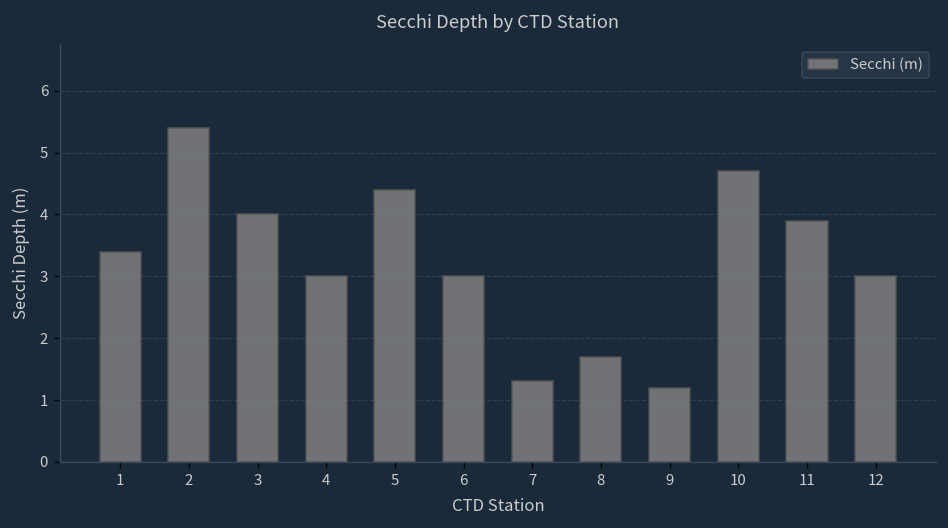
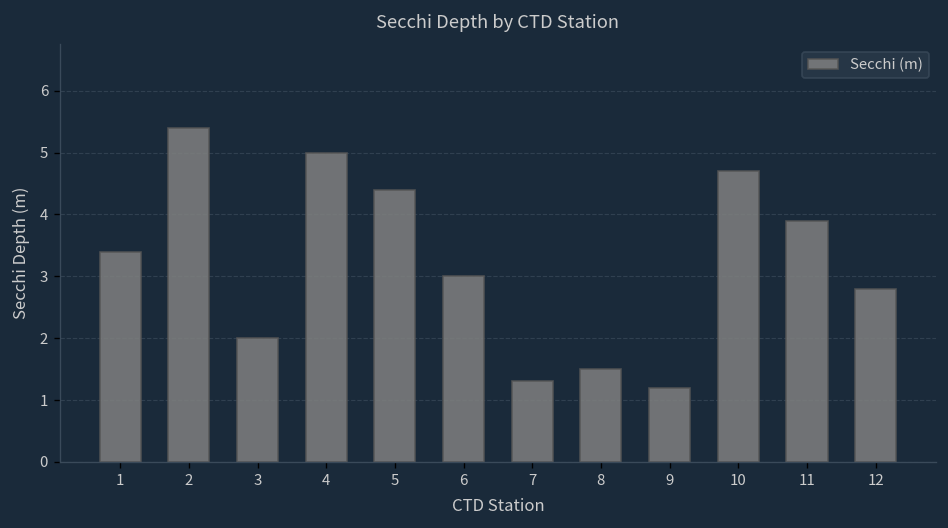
  {
    "1": 3.4,
    "2": 5.4,
-   "3": 4,
-   "4": 3,
+   "3": 2,
+   "4": 5,
    "5": 4.4,
    "6": 3.0,
    "7": 1.3,
-   "8": 1.7,
+   "8": 1.5,
    "9": 1.2,
    "10": 4.7,
    "11": 3.9,
-   "12": 3.0
+   "12": 2.8
  }
